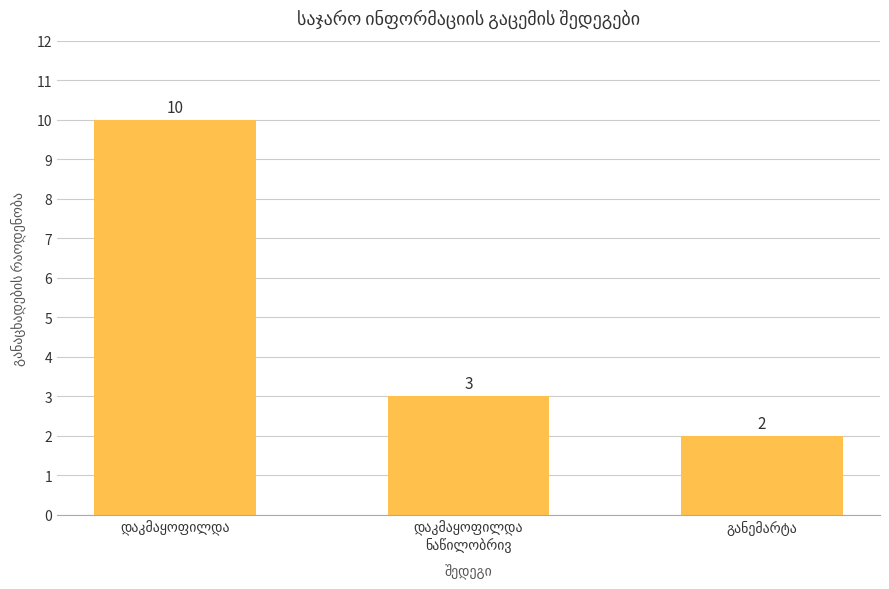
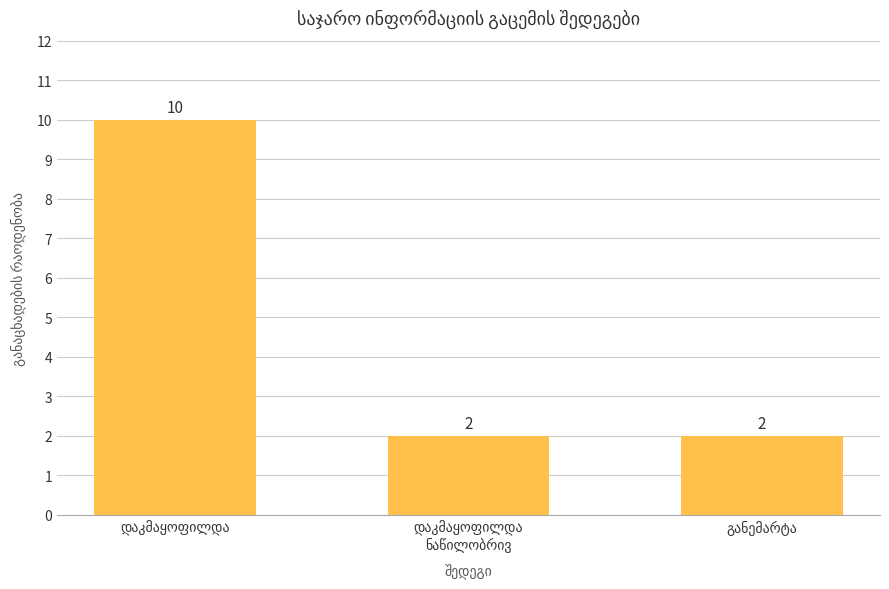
  {
    "დაკმაყოფილდა": 10,
-   "დაკმაყოფილდა ნაწილობრივ": 3,
+   "დაკმაყოფილდა ნაწილობრივ": 2,
    "განემარტა": 2
  }
